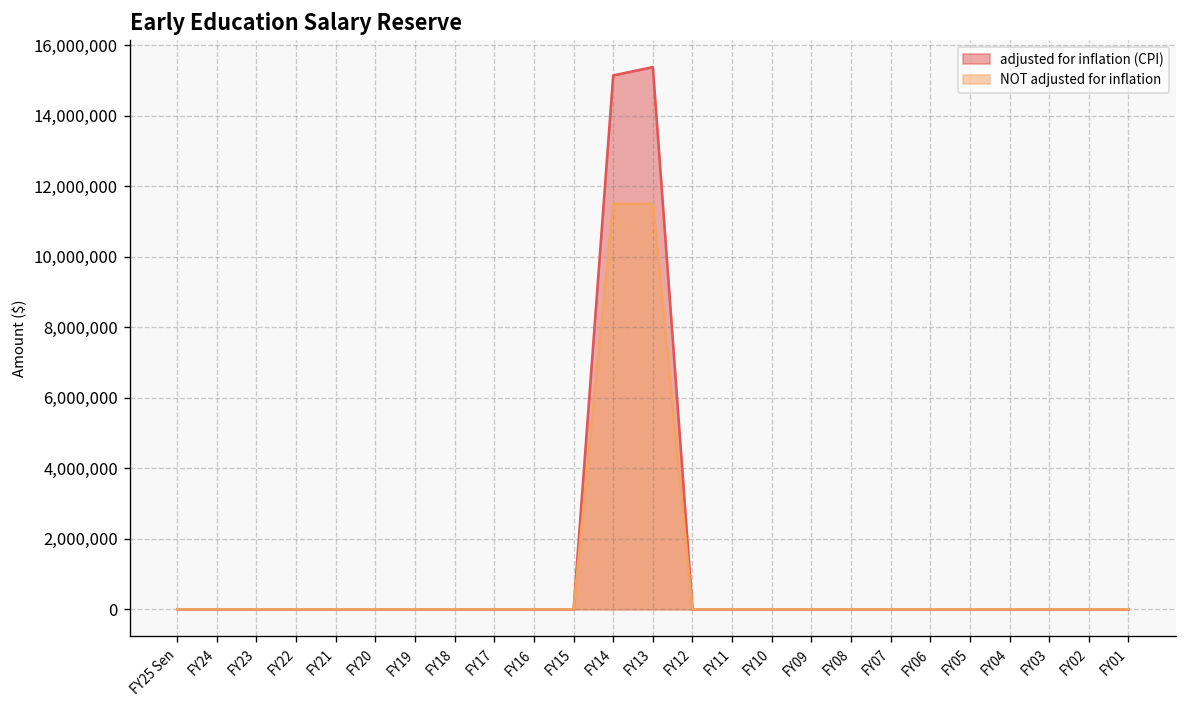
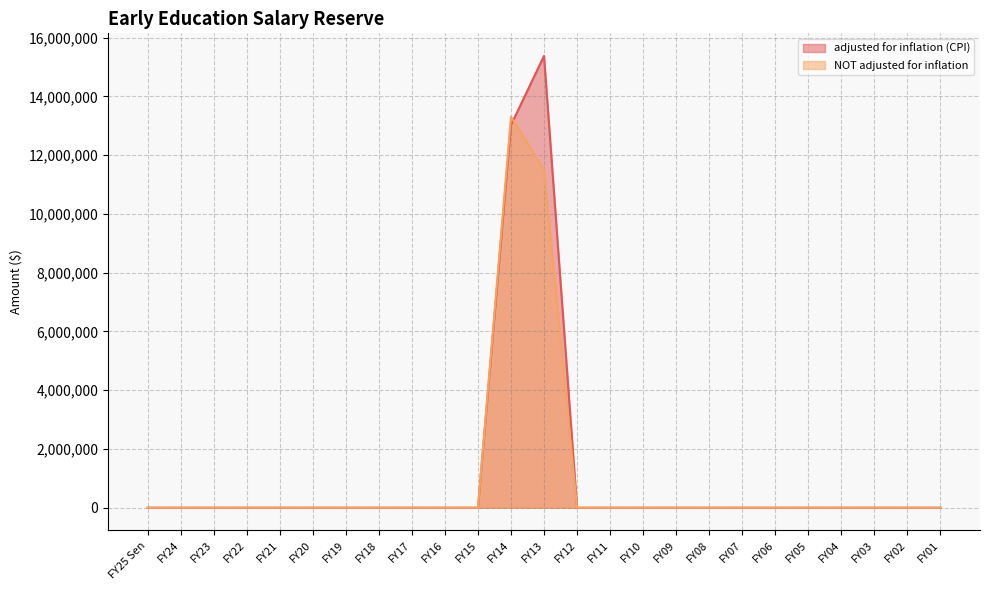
  {
    "adjusted for inflation (CPI)": {
-     "FY14": "15,100,000",
+     "FY14": "13,000,000",
      "FY13": "15,400,000"
    },
    "NOT adjusted for inflation": {
-     "FY14": "11,500,000",
+     "FY14": "13,300,000",
      "FY13": "11,500,000"
    }
  }
